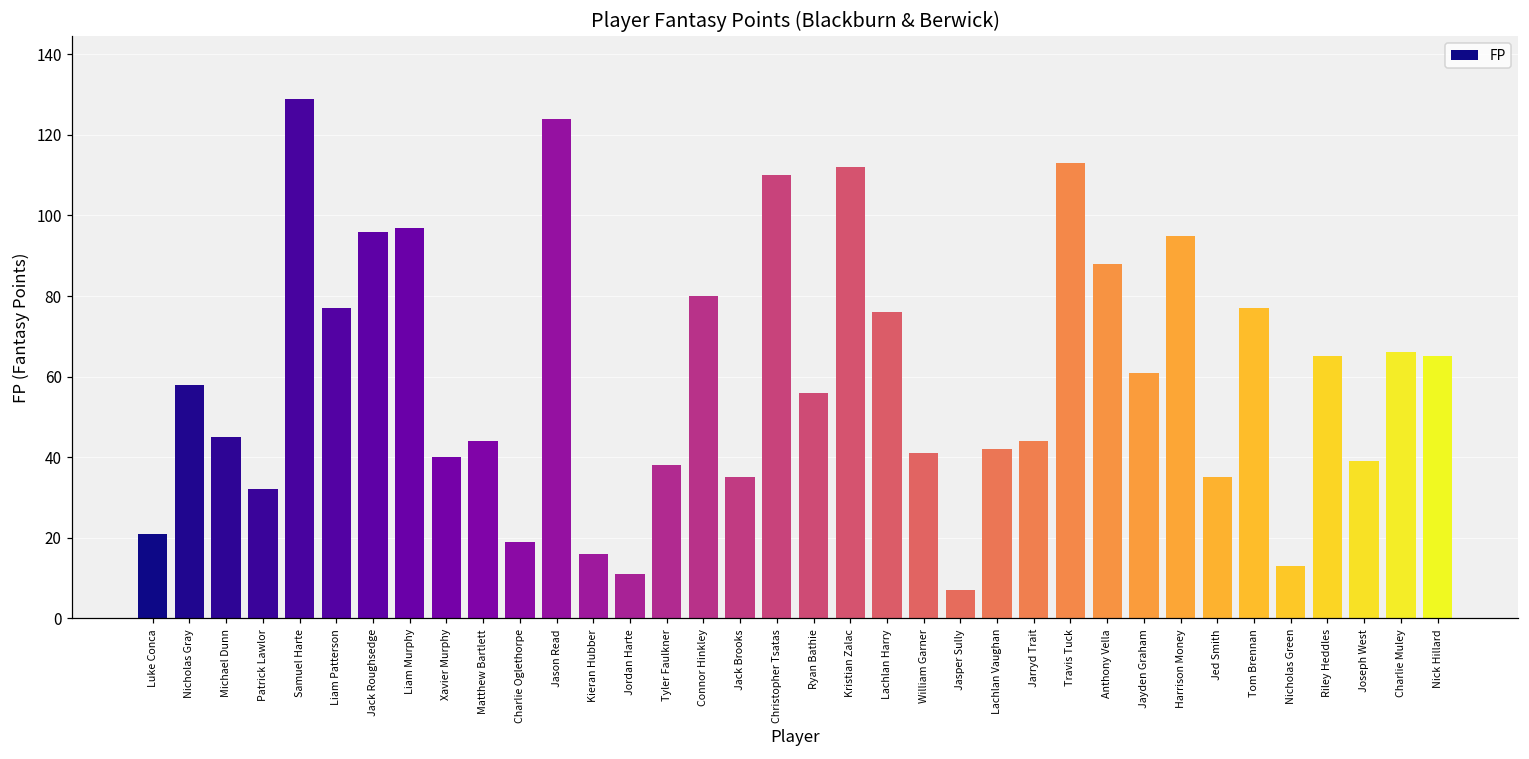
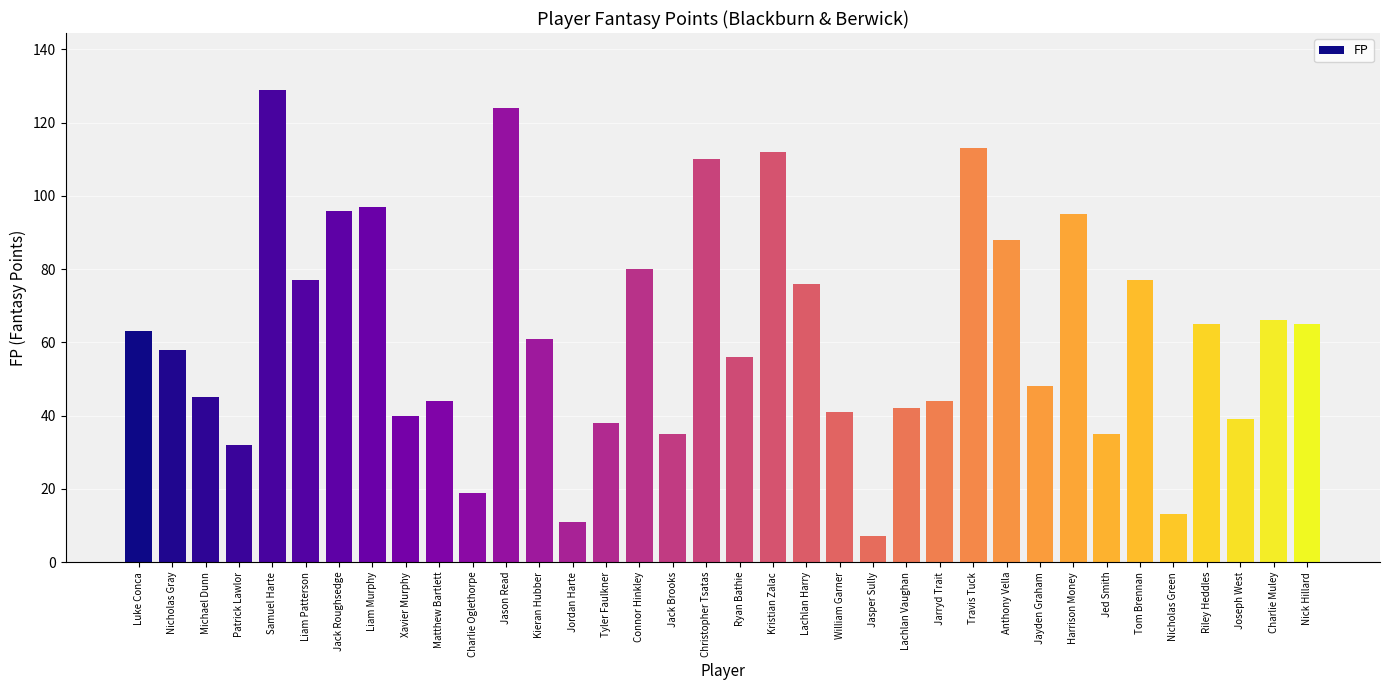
  {
-   "Luke Conca": 21,
+   "Luke Conca": 63,
    "Nicholas Gray": 58,
    "Michael Dunn": 45,
    "Patrick Lawlor": 32,
    "Samuel Harte": 129,
    "Liam Patterson": 77,
    "Jack Roughsedge": 96,
    "Liam Murphy": 97,
    "Xavier Murphy": 40,
    "Matthew Bartlett": 44,
    "Charlie Oglethorpe": 19,
    "Jason Read": 124,
-   "Kieran Hubber": 16,
+   "Kieran Hubber": 61,
    "Jordan Harte": 11,
    "Tyler Faulkner": 38,
    "Connor Hinkley": 80,
    "Jack Brooks": 35,
    "Christopher Tsatas": 110,
    "Ryan Bathie": 56,
    "Kristian Zalac": 112,
    "Lachlan Harry": 76,
    "William Garner": 41,
    "Jasper Sully": 7,
    "Lachlan Vaughan": 42,
    "Jarryd Trait": 44,
    "Travis Tuck": 113,
    "Anthony Vella": 88,
-   "Jayden Graham": 61,
+   "Jayden Graham": 48,
    "Harrison Money": 95,
    "Jed Smith": 35,
    "Tom Brennan": 77,
    "Nicholas Green": 13,
    "Riley Heddles": 65,
    "Joseph West": 39,
    "Charlie Muley": 66,
    "Nick Hillard": 65
  }
